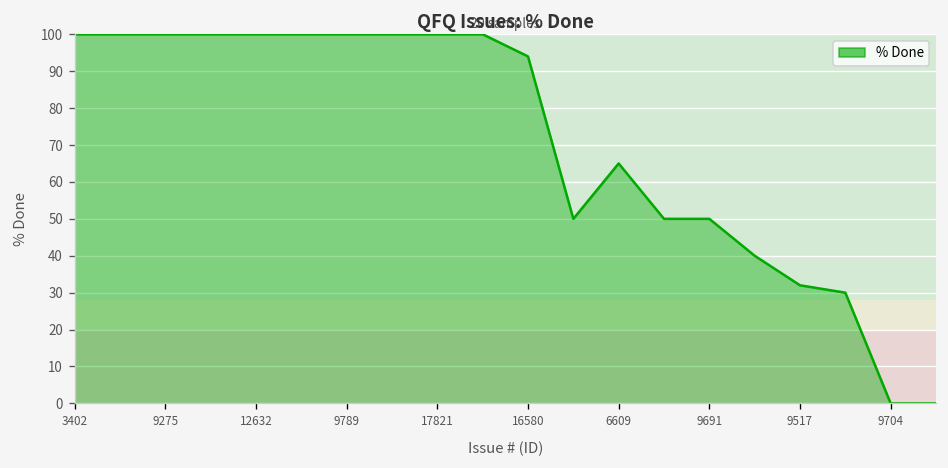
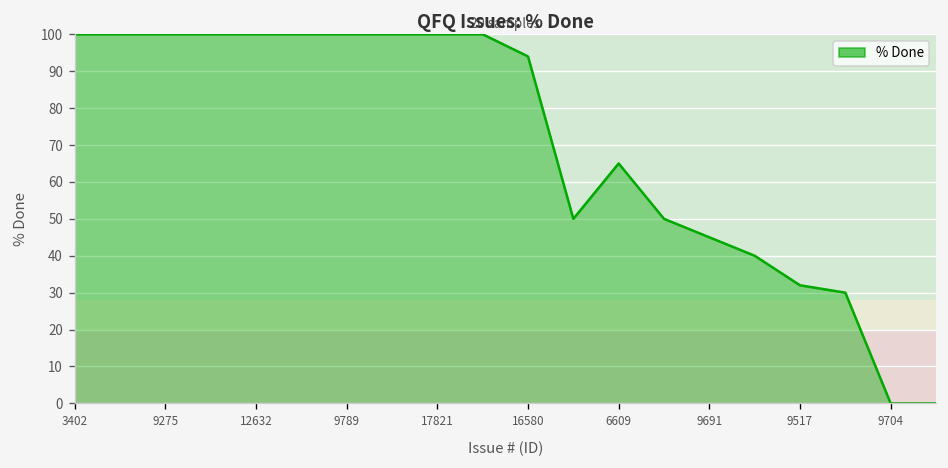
  {
    "3402": 100,
    "9275": 100,
    "12632": 100,
    "9789": 100,
    "17821": 100,
    "16580": 94,
    "6609": 65,
-   "9691": 50,
+   "9691": 45,
    "9517": 32,
    "9704": 0
  }
